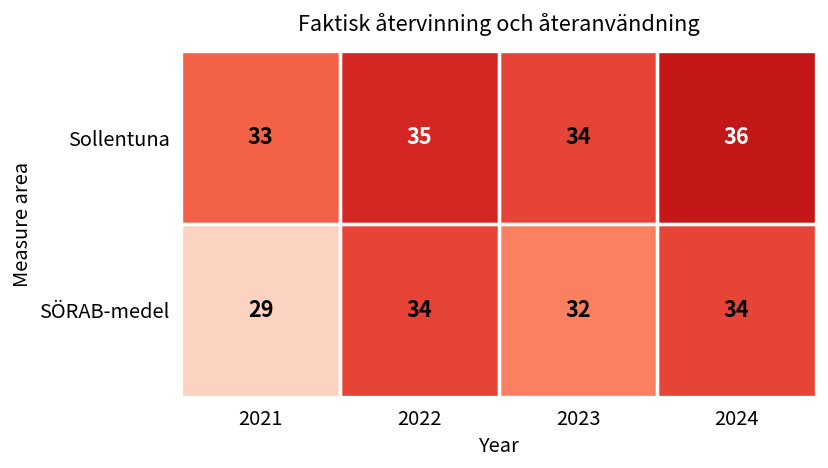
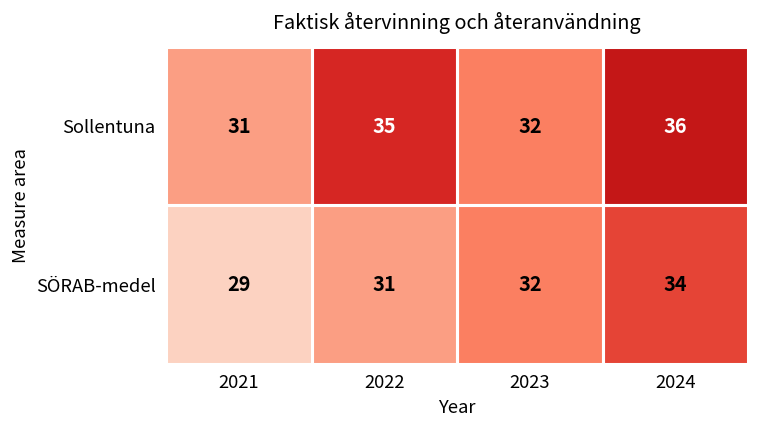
  {
    "Sollentuna": {
-     "2021": 33,
+     "2021": 31,
      "2022": 35,
-     "2023": 34,
+     "2023": 32,
      "2024": 36
    },
    "SÖRAB-medel": {
      "2021": 29,
-     "2022": 34,
+     "2022": 31,
      "2023": 32,
      "2024": 34
    }
  }
